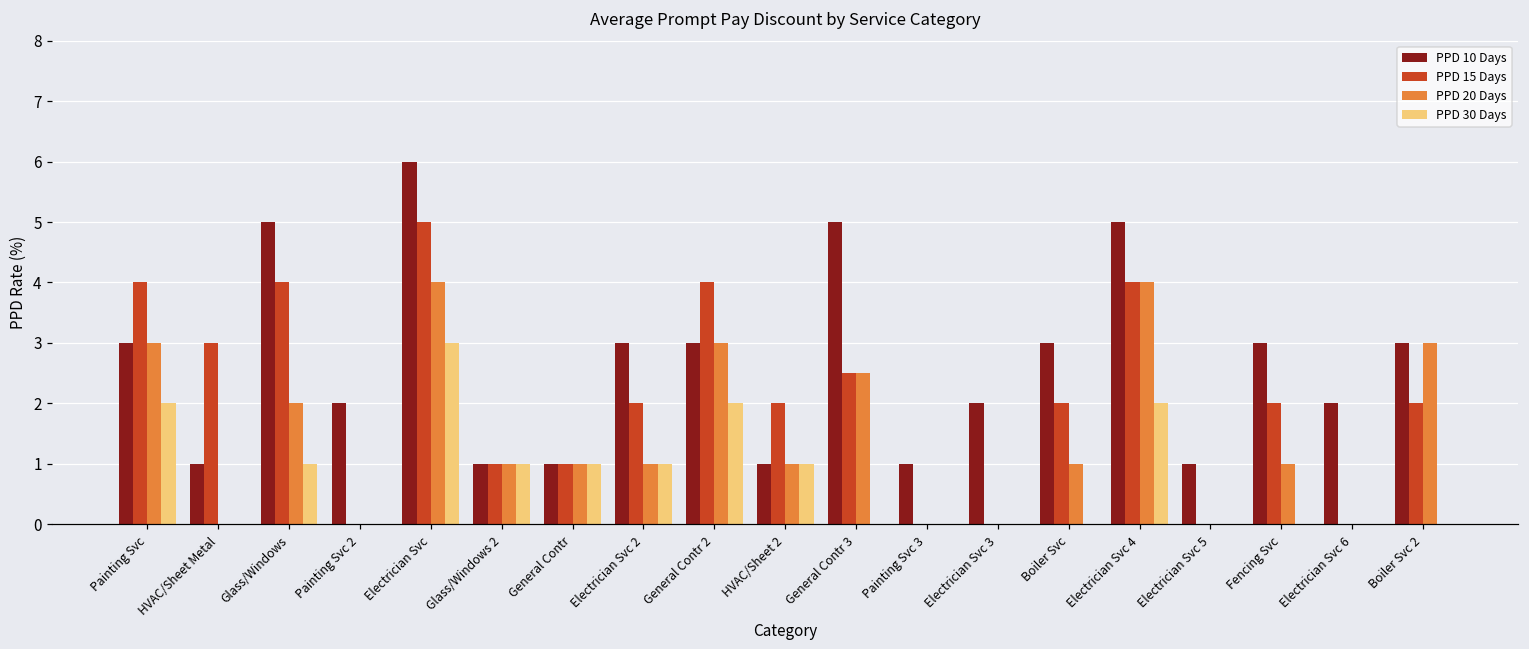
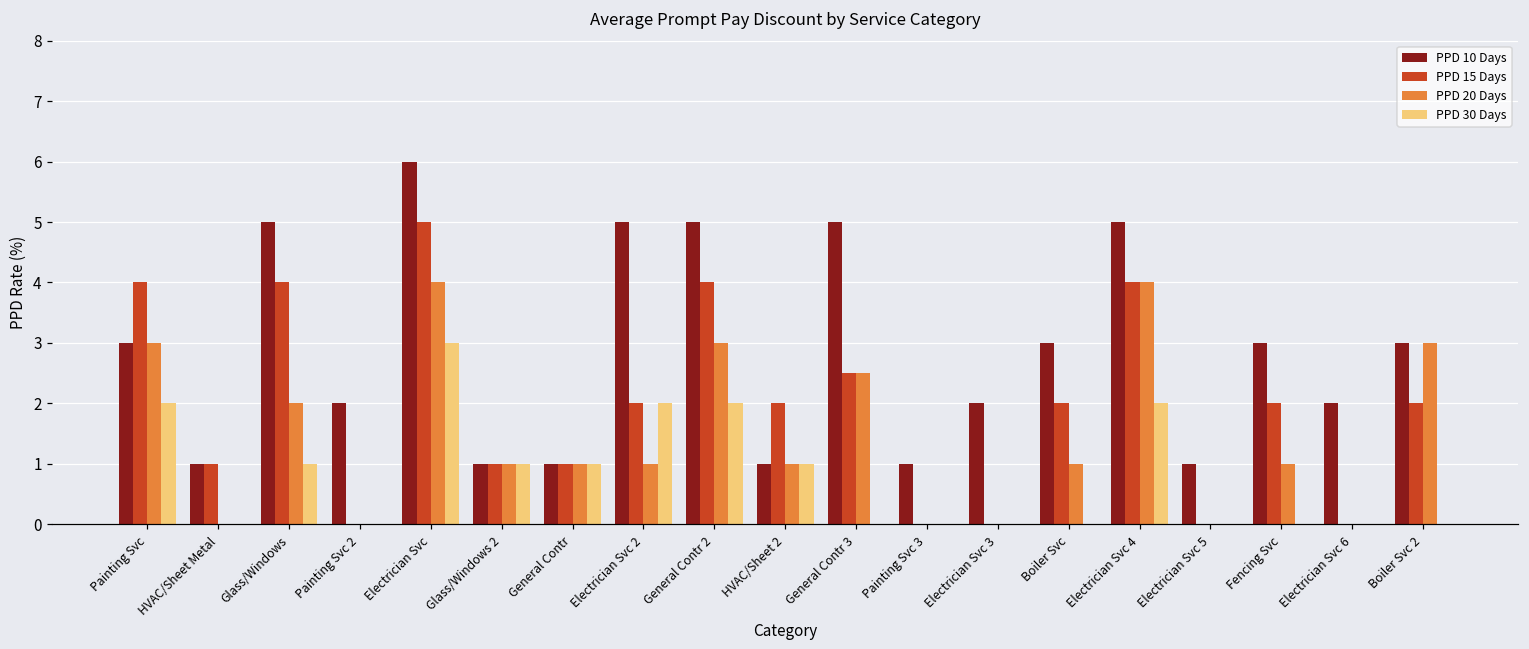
  {
    "PPD 10 Days": {
      "Painting Svc": 3.0,
      "HVAC/Sheet Metal": 1.0,
      "Glass/Windows": 5.0,
      "Painting Svc 2": 2.0,
      "Electrician Svc": 6.0,
      "Glass/Windows 2": 1.0,
      "General Contr": 1.0,
-     "Electrician Svc 2": 3.0,
-     "General Contr 2": 3.0,
+     "Electrician Svc 2": 5.0,
+     "General Contr 2": 5.0,
      "HVAC/Sheet 2": 1.0,
      "General Contr 3": 5.0,
      "Painting Svc 3": 1.0,
      "Electrician Svc 3": 2.0,
      "Boiler Svc": 3.0,
      "Electrician Svc 4": 5.0,
      "Electrician Svc 5": 1.0,
      "Fencing Svc": 3.0,
      "Electrician Svc 6": 2.0,
      "Boiler Svc 2": 3.0
    },
    "PPD 15 Days": {
      "Painting Svc": 4.0,
-     "HVAC/Sheet Metal": 3.0,
+     "HVAC/Sheet Metal": 1.0,
      "Glass/Windows": 4.0,
      "Painting Svc 2": 0.0,
      "Electrician Svc": 5.0,
      "Glass/Windows 2": 1.0,
      "General Contr": 1.0,
      "Electrician Svc 2": 2.0,
      "General Contr 2": 4.0,
      "HVAC/Sheet 2": 2.0,
      "General Contr 3": 2.5,
      "Painting Svc 3": 0.0,
      "Electrician Svc 3": 0.0,
      "Boiler Svc": 2.0,
      "Electrician Svc 4": 4.0,
      "Electrician Svc 5": 0.0,
      "Fencing Svc": 2.0,
      "Electrician Svc 6": 0.0,
      "Boiler Svc 2": 2.0
    },
    "PPD 20 Days": {
      "Painting Svc": 3.0,
      "HVAC/Sheet Metal": 0.0,
      "Glass/Windows": 2.0,
      "Painting Svc 2": 0.0,
      "Electrician Svc": 4.0,
      "Glass/Windows 2": 1.0,
      "General Contr": 1.0,
      "Electrician Svc 2": 1.0,
      "General Contr 2": 3.0,
      "HVAC/Sheet 2": 1.0,
      "General Contr 3": 2.5,
      "Painting Svc 3": 0.0,
      "Electrician Svc 3": 0.0,
      "Boiler Svc": 1.0,
      "Electrician Svc 4": 4.0,
      "Electrician Svc 5": 0.0,
      "Fencing Svc": 1.0,
      "Electrician Svc 6": 0.0,
      "Boiler Svc 2": 3.0
    },
    "PPD 30 Days": {
      "Painting Svc": 2.0,
      "HVAC/Sheet Metal": 0.0,
      "Glass/Windows": 1.0,
      "Painting Svc 2": 0.0,
      "Electrician Svc": 3.0,
      "Glass/Windows 2": 1.0,
      "General Contr": 1.0,
-     "Electrician Svc 2": 1.0,
+     "Electrician Svc 2": 2.0,
      "General Contr 2": 2.0,
      "HVAC/Sheet 2": 1.0,
      "General Contr 3": 0.0,
      "Painting Svc 3": 0.0,
      "Electrician Svc 3": 0.0,
      "Boiler Svc": 0.0,
      "Electrician Svc 4": 2.0,
      "Electrician Svc 5": 0.0,
      "Fencing Svc": 0.0,
      "Electrician Svc 6": 0.0,
      "Boiler Svc 2": 0.0
    }
  }
